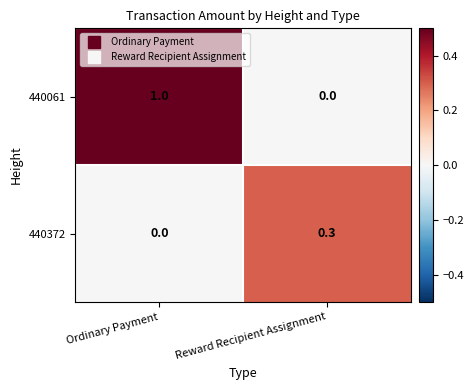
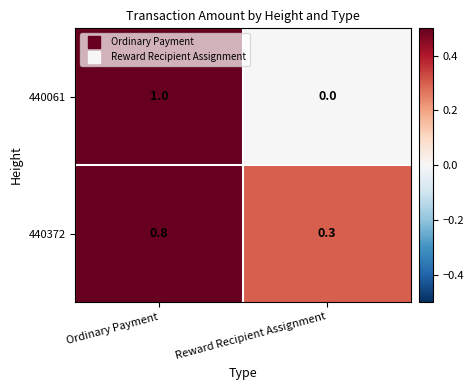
  {
    "440061": {
      "Ordinary Payment": 1.0,
      "Reward Recipient Assignment": 0.0
    },
    "440372": {
-     "Ordinary Payment": 0.0,
+     "Ordinary Payment": 0.8,
      "Reward Recipient Assignment": 0.3
    }
  }
